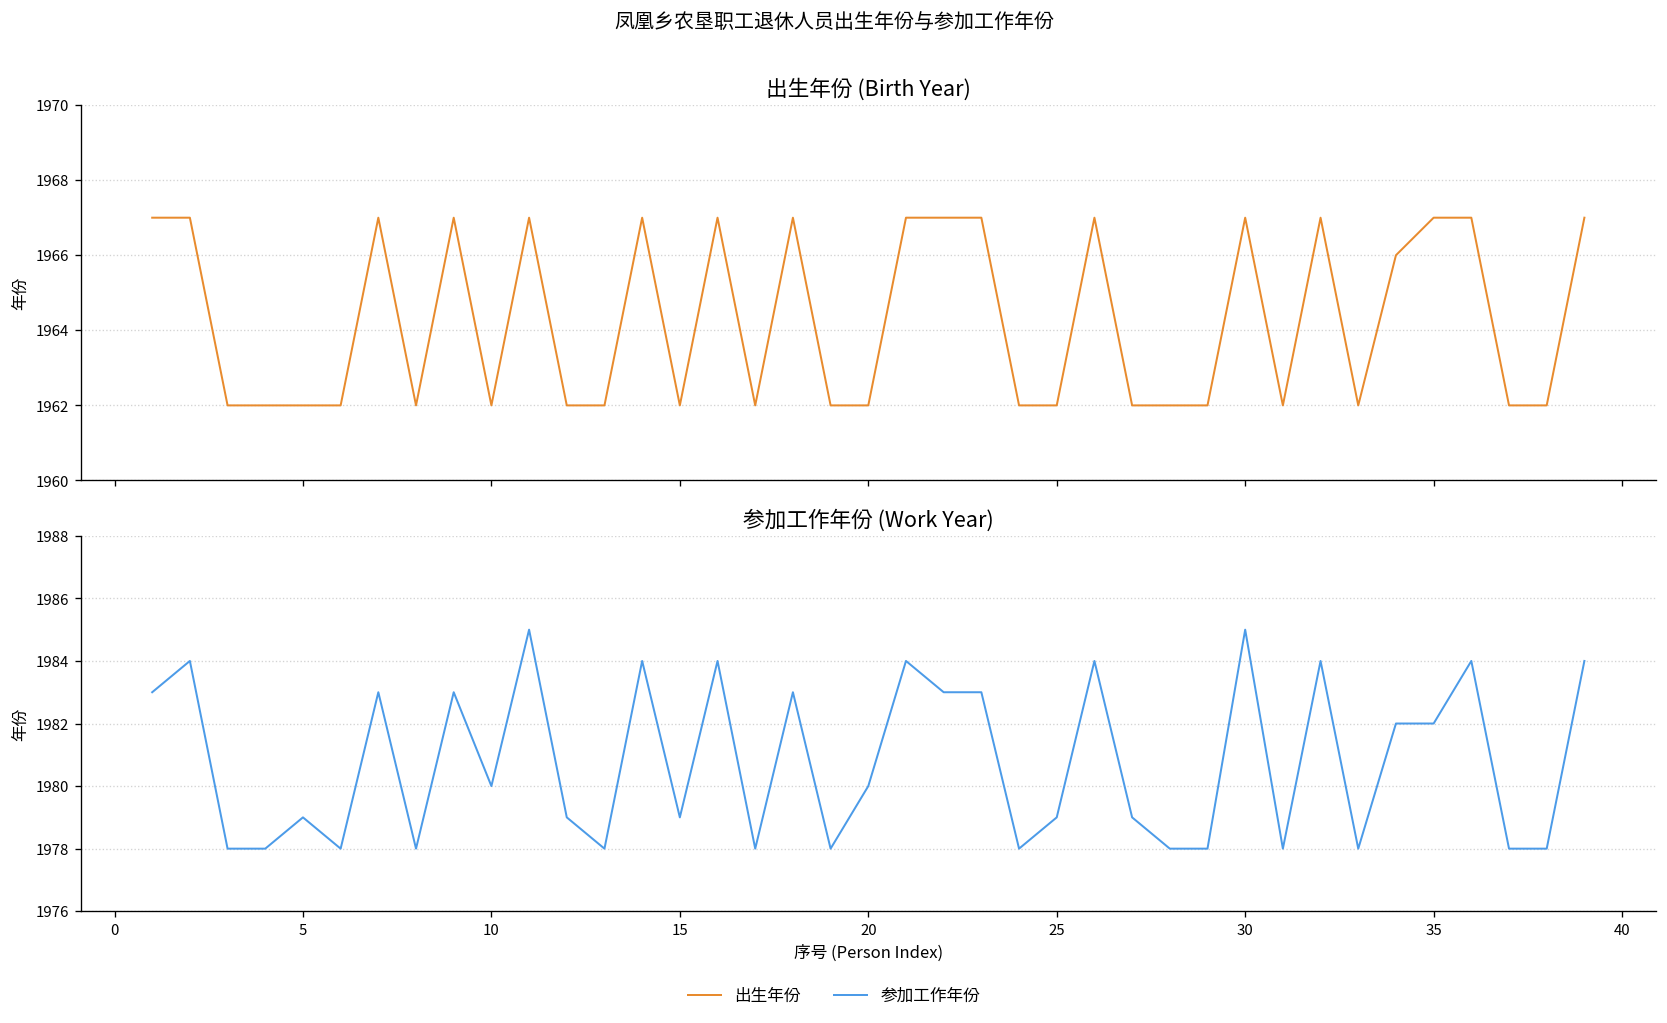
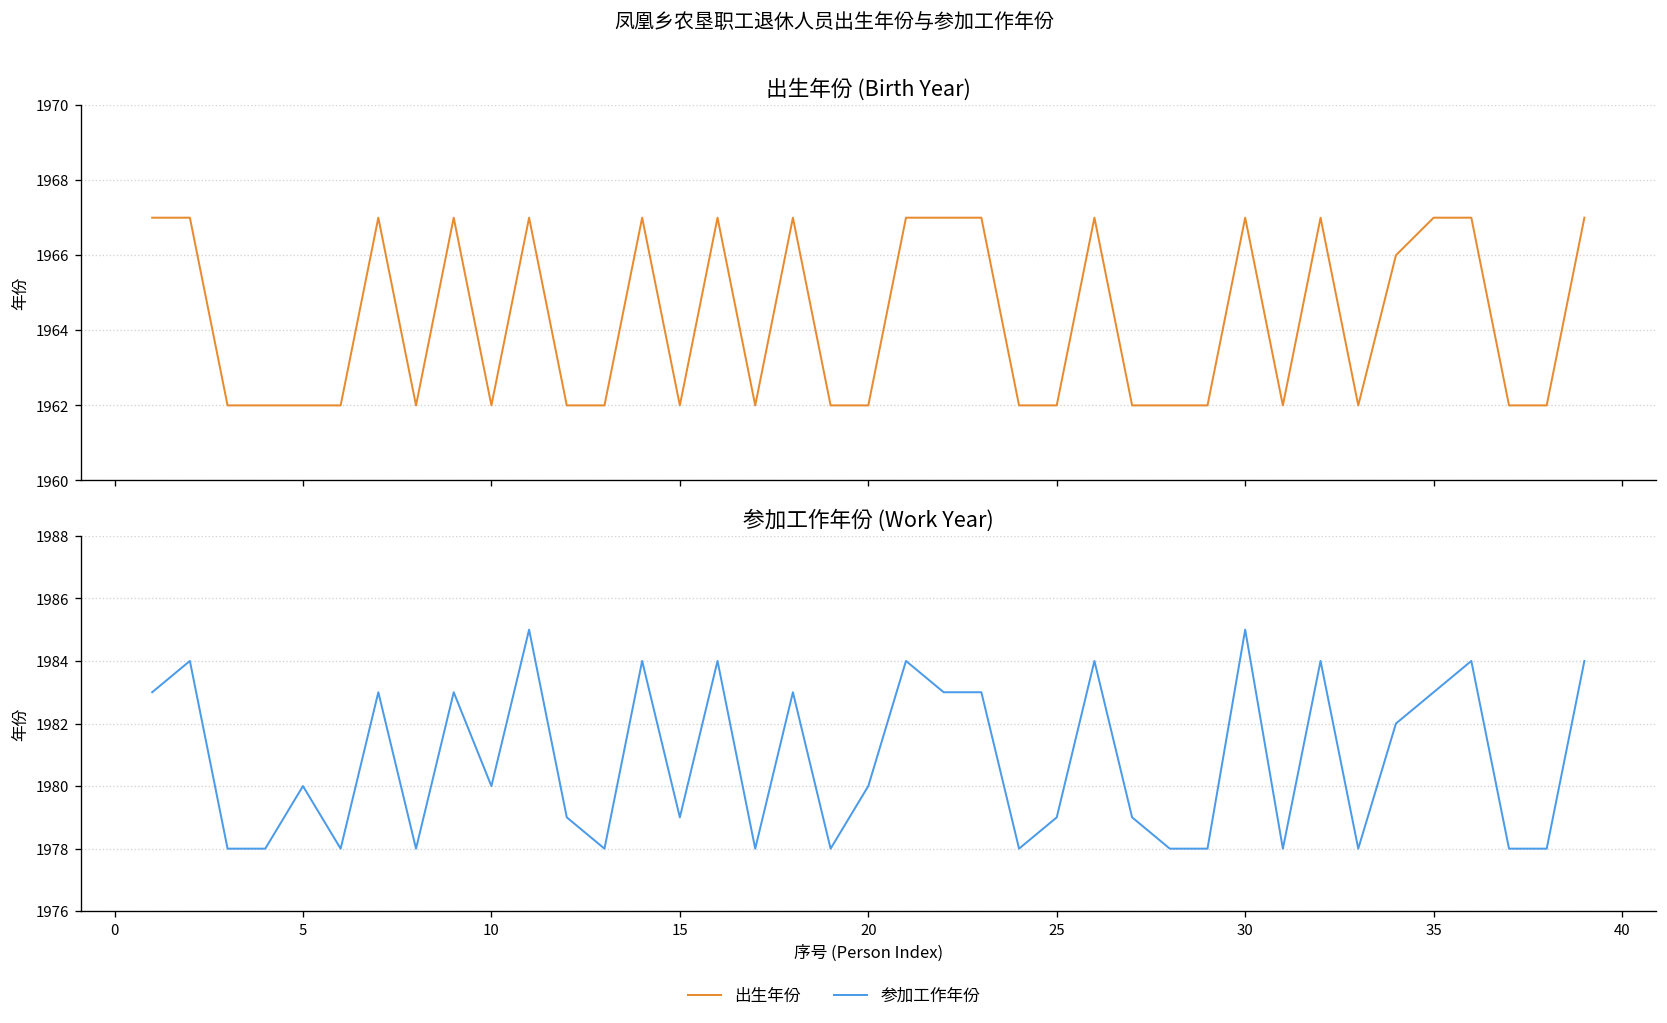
  {
    "参加工作年份 (Work Year)": {
-     "5": 1979,
+     "5": 1980,
      "10": 1980,
      "15": 1979,
      "20": 1980,
      "25": 1979,
      "30": 1985,
-     "35": 1982
+     "35": 1983
    }
  }
